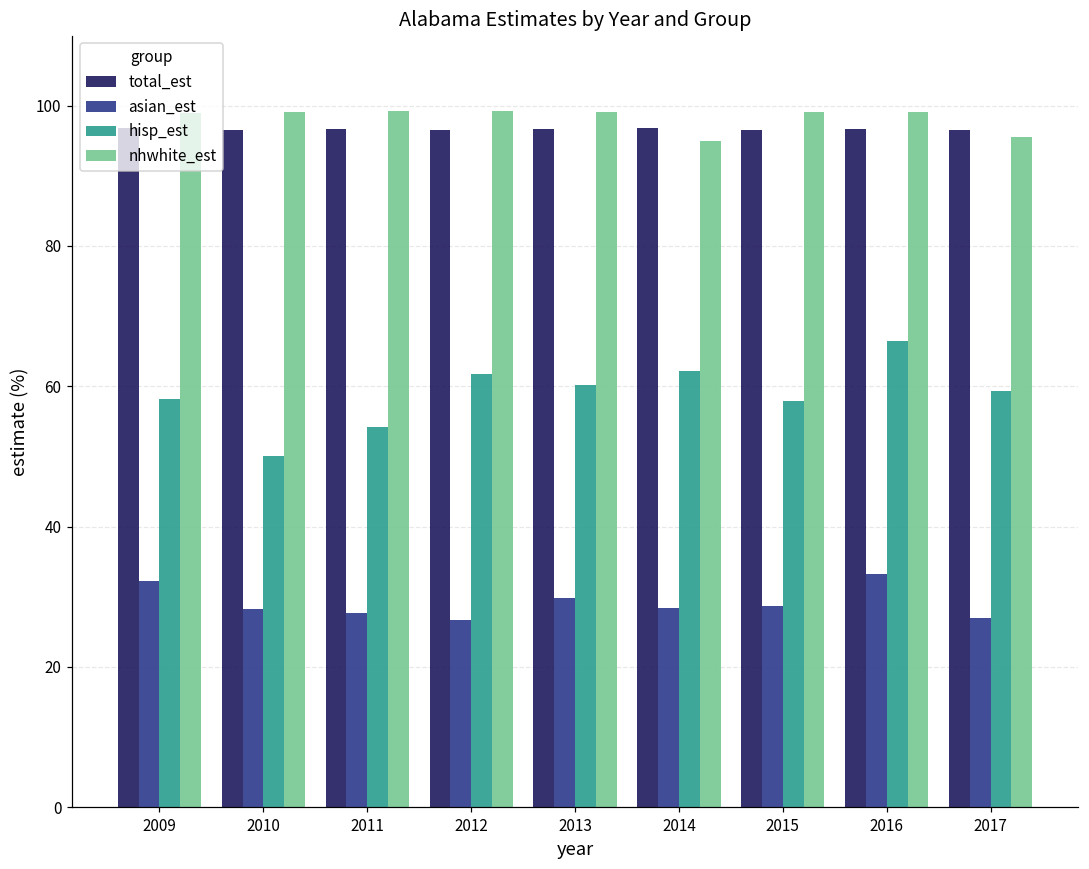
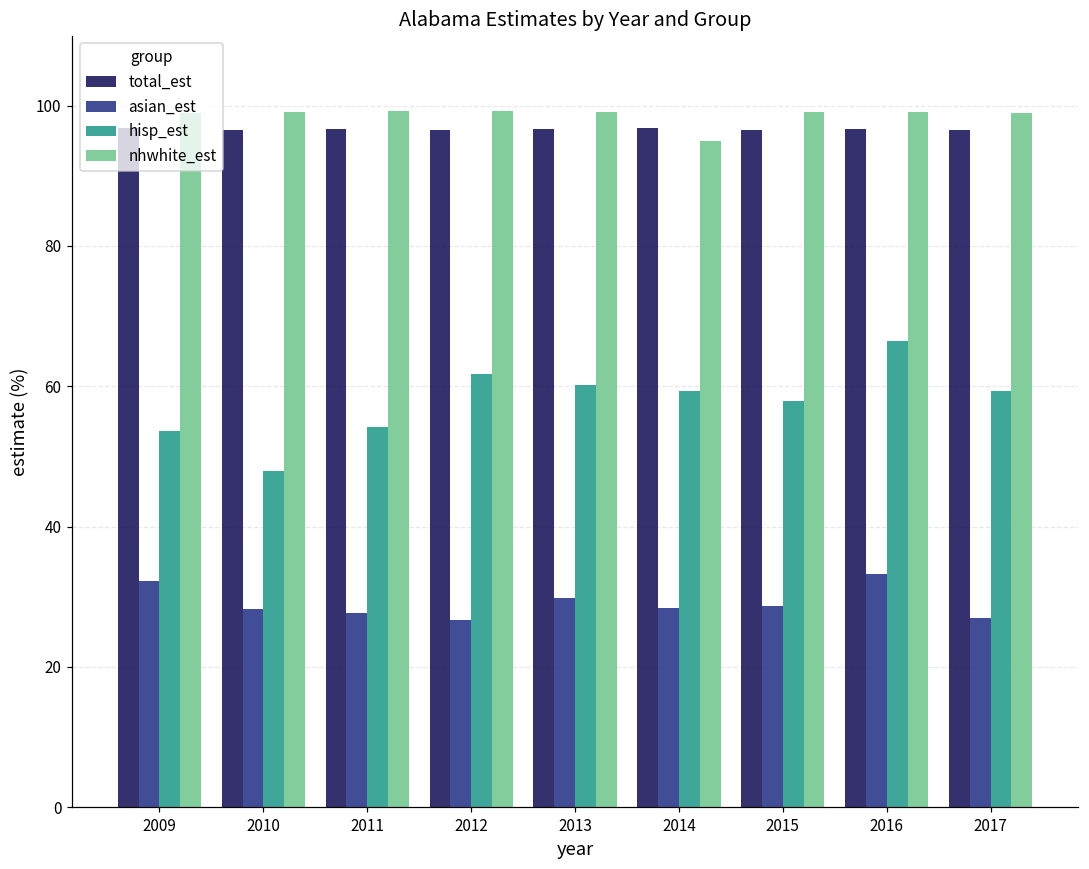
  {
    "hisp_est": {
-     "2009": 58,
-     "2010": 50,
+     "2009": 54,
+     "2010": 48,
      "2011": 54,
      "2012": 62,
      "2013": 60,
-     "2014": 62,
+     "2014": 59,
      "2015": 58,
      "2016": 66,
      "2017": 59
    },
    "nhwhite_est": {
      "2010": 99,
      "2011": 99,
      "2012": 99,
      "2013": 99,
      "2014": 95,
      "2015": 99,
      "2016": 99,
-     "2017": 96
+     "2017": 99
    }
  }
